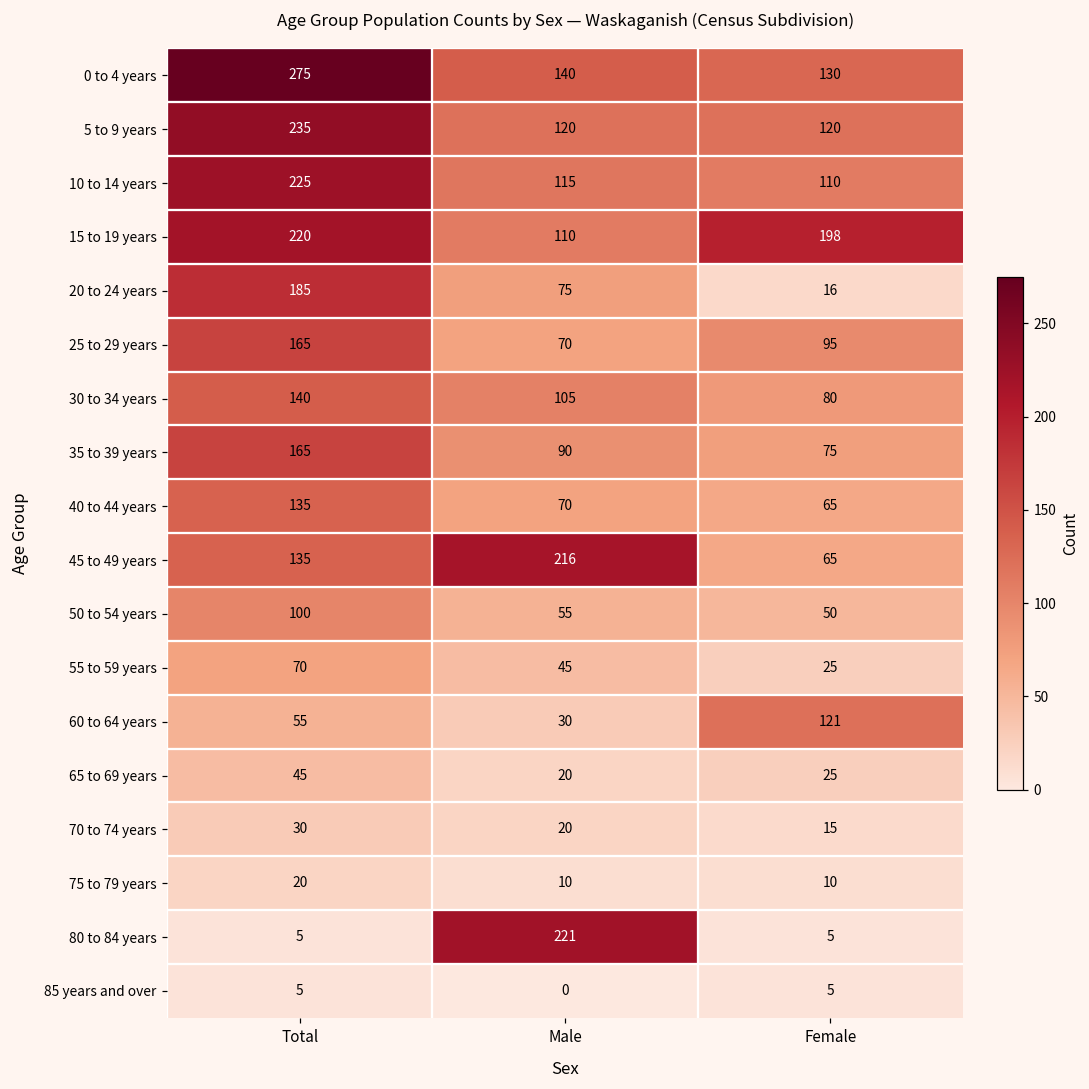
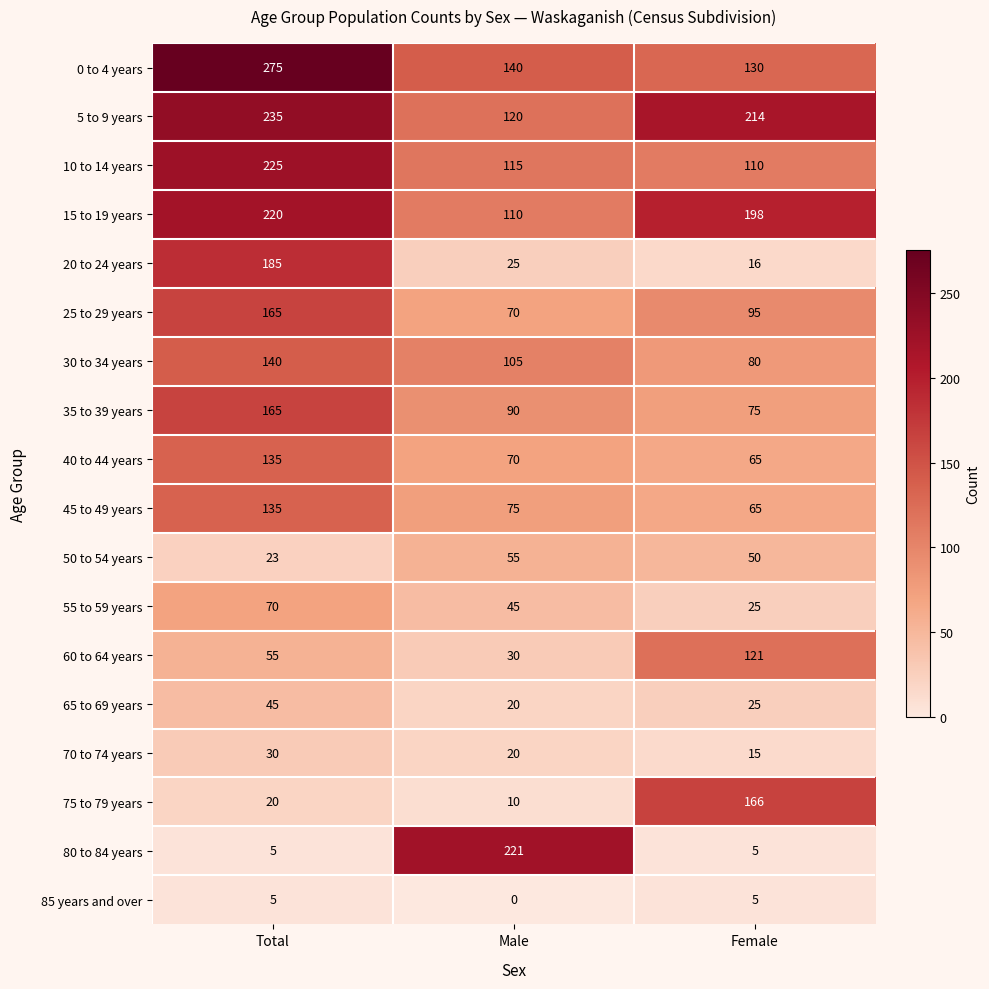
  {
    "0 to 4 years": {
      "Total": 275,
      "Male": 140,
      "Female": 130
    },
    "5 to 9 years": {
      "Total": 235,
      "Male": 120,
-     "Female": 120
+     "Female": 214
    },
    "10 to 14 years": {
      "Total": 225,
      "Male": 115,
      "Female": 110
    },
    "15 to 19 years": {
      "Total": 220,
      "Male": 110,
      "Female": 198
    },
    "20 to 24 years": {
      "Total": 185,
-     "Male": 75,
+     "Male": 25,
      "Female": 16
    },
    "25 to 29 years": {
      "Total": 165,
      "Male": 70,
      "Female": 95
    },
    "30 to 34 years": {
      "Total": 140,
      "Male": 105,
      "Female": 80
    },
    "35 to 39 years": {
      "Total": 165,
      "Male": 90,
      "Female": 75
    },
    "40 to 44 years": {
      "Total": 135,
      "Male": 70,
      "Female": 65
    },
    "45 to 49 years": {
      "Total": 135,
-     "Male": 216,
+     "Male": 75,
      "Female": 65
    },
    "50 to 54 years": {
-     "Total": 100,
+     "Total": 23,
      "Male": 55,
      "Female": 50
    },
    "55 to 59 years": {
      "Total": 70,
      "Male": 45,
      "Female": 25
    },
    "60 to 64 years": {
      "Total": 55,
      "Male": 30,
      "Female": 121
    },
    "65 to 69 years": {
      "Total": 45,
      "Male": 20,
      "Female": 25
    },
    "70 to 74 years": {
      "Total": 30,
      "Male": 20,
      "Female": 15
    },
    "75 to 79 years": {
      "Total": 20,
      "Male": 10,
-     "Female": 10
+     "Female": 166
    },
    "80 to 84 years": {
      "Total": 5,
      "Male": 221,
      "Female": 5
    },
    "85 years and over": {
      "Total": 5,
      "Male": 0,
      "Female": 5
    }
  }
